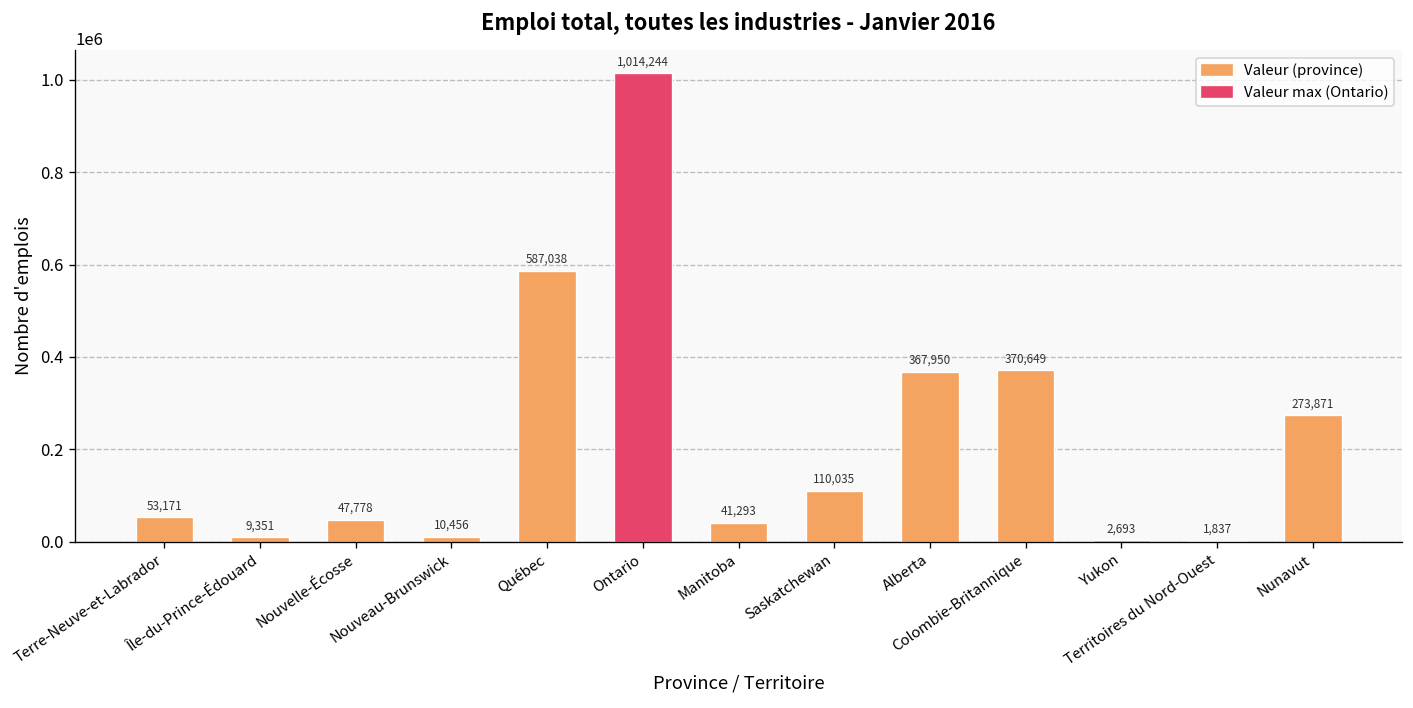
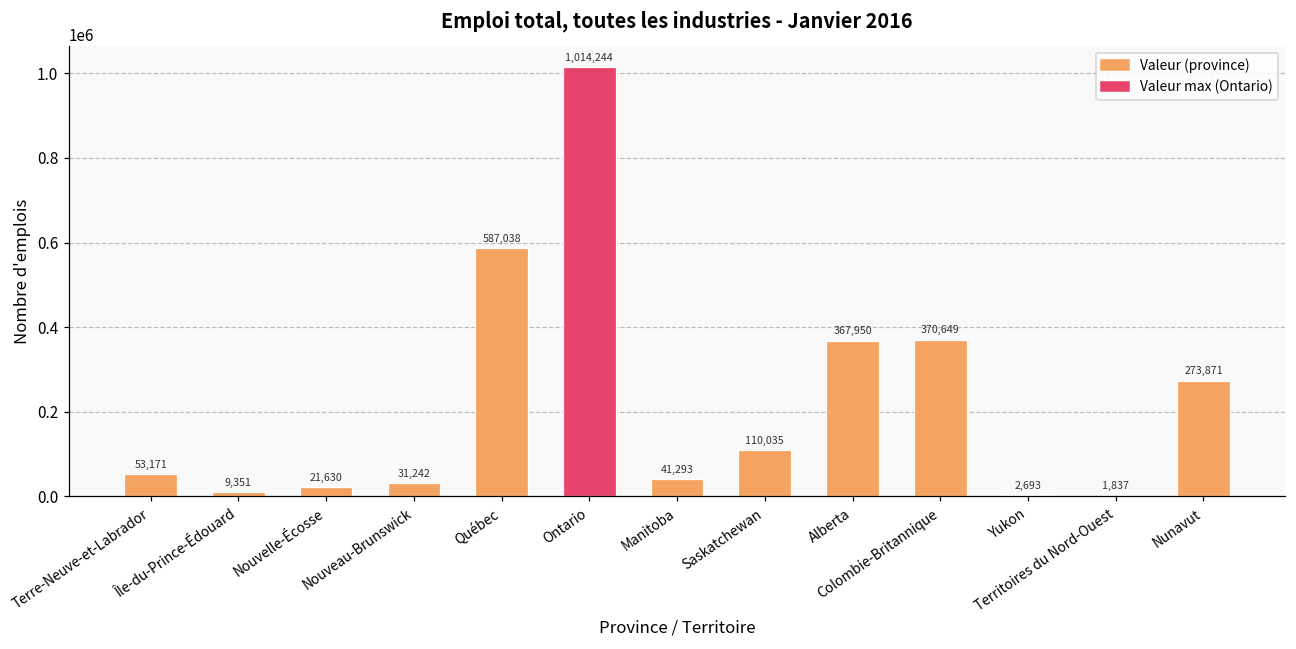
  {
    "Terre-Neuve-et-Labrador": "53,171",
    "Île-du-Prince-Édouard": "9,351",
-   "Nouvelle-Écosse": "47,778",
-   "Nouveau-Brunswick": "10,456",
+   "Nouvelle-Écosse": "21,630",
+   "Nouveau-Brunswick": "31,242",
    "Québec": "587,038",
    "Ontario": "1,014,244",
    "Manitoba": "41,293",
    "Saskatchewan": "110,035",
    "Alberta": "367,950",
    "Colombie-Britannique": "370,649",
    "Yukon": "2,693",
    "Territoires du Nord-Ouest": "1,837",
    "Nunavut": "273,871"
  }
